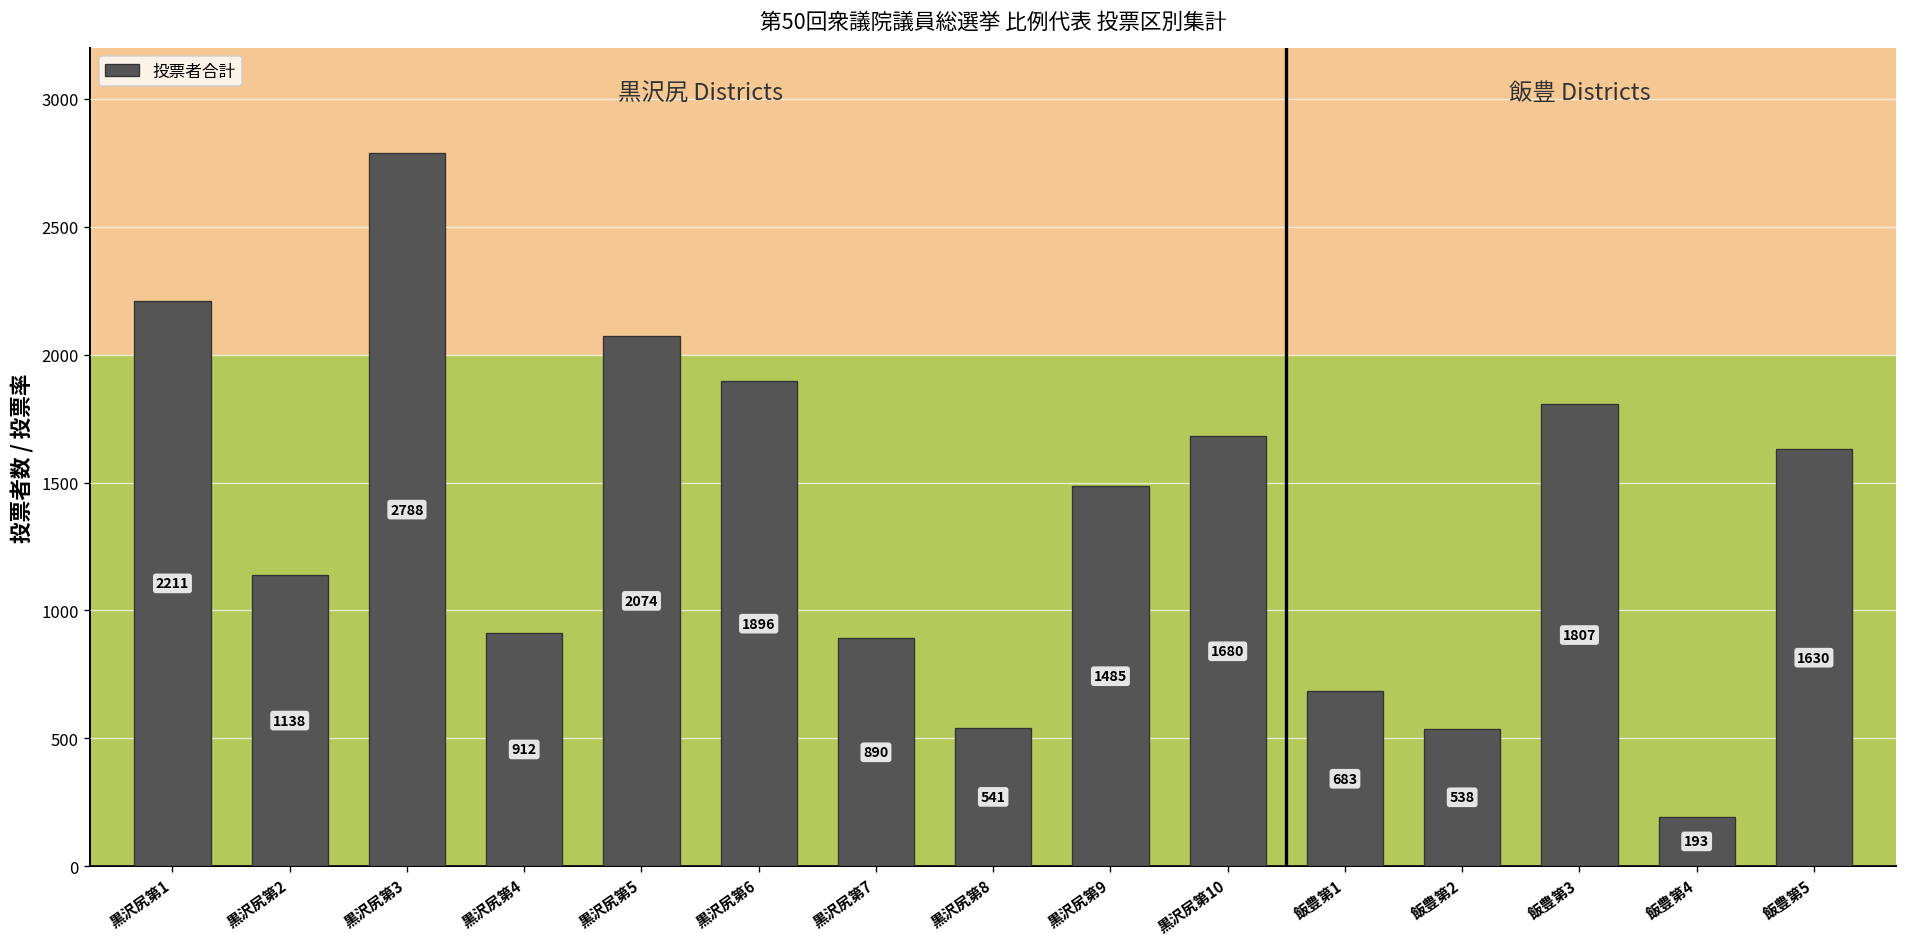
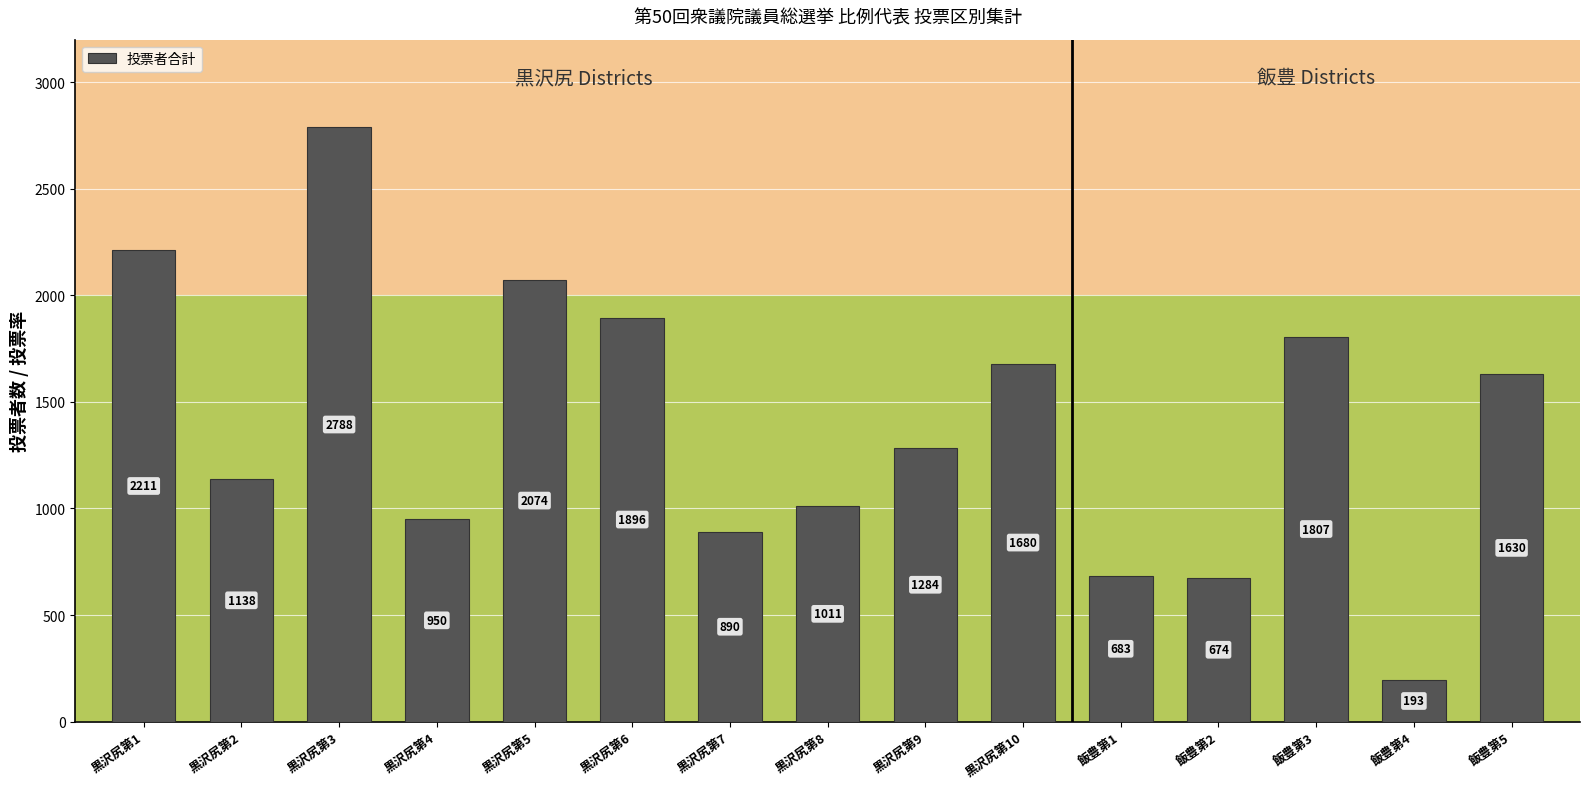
  {
-   "黒沢尻第4": 912,
-   "黒沢尻第8": 541,
-   "黒沢尻第9": 1485,
-   "飯豊第2": 538
+   "黒沢尻第4": 950,
+   "黒沢尻第8": 1011,
+   "黒沢尻第9": 1284,
+   "飯豊第2": 674
  }
